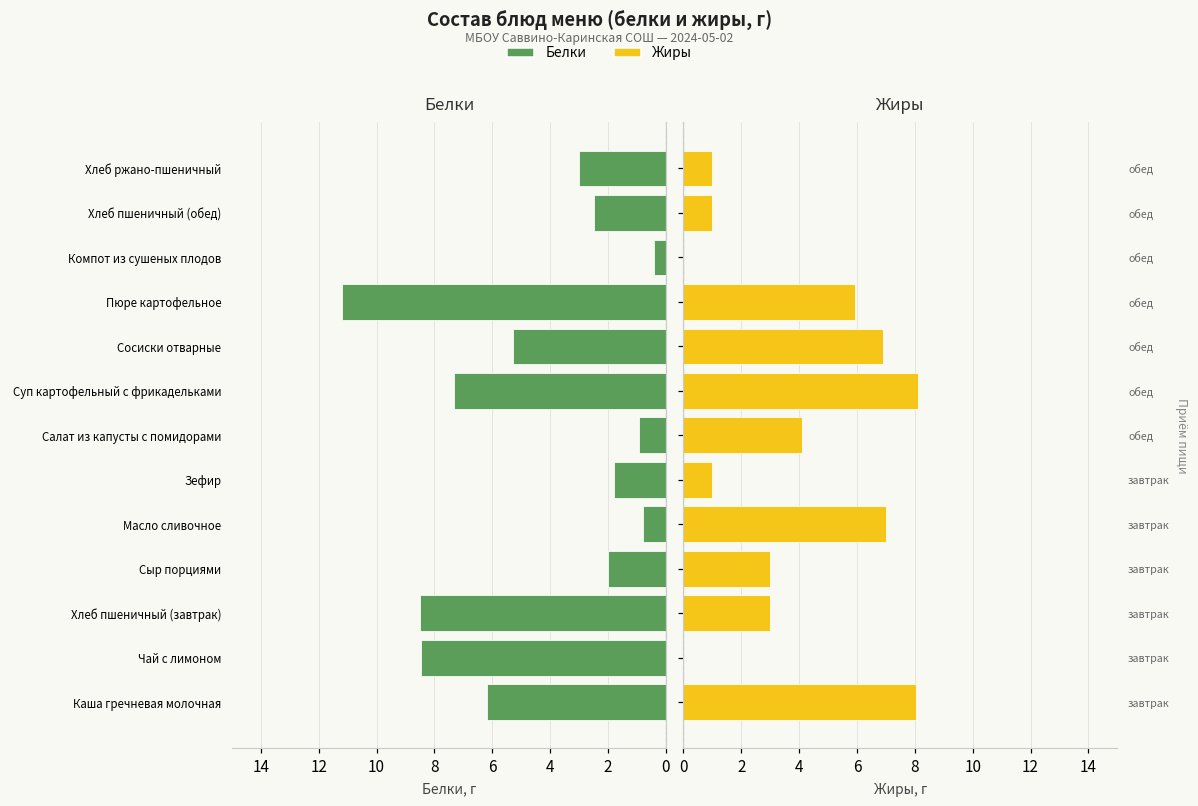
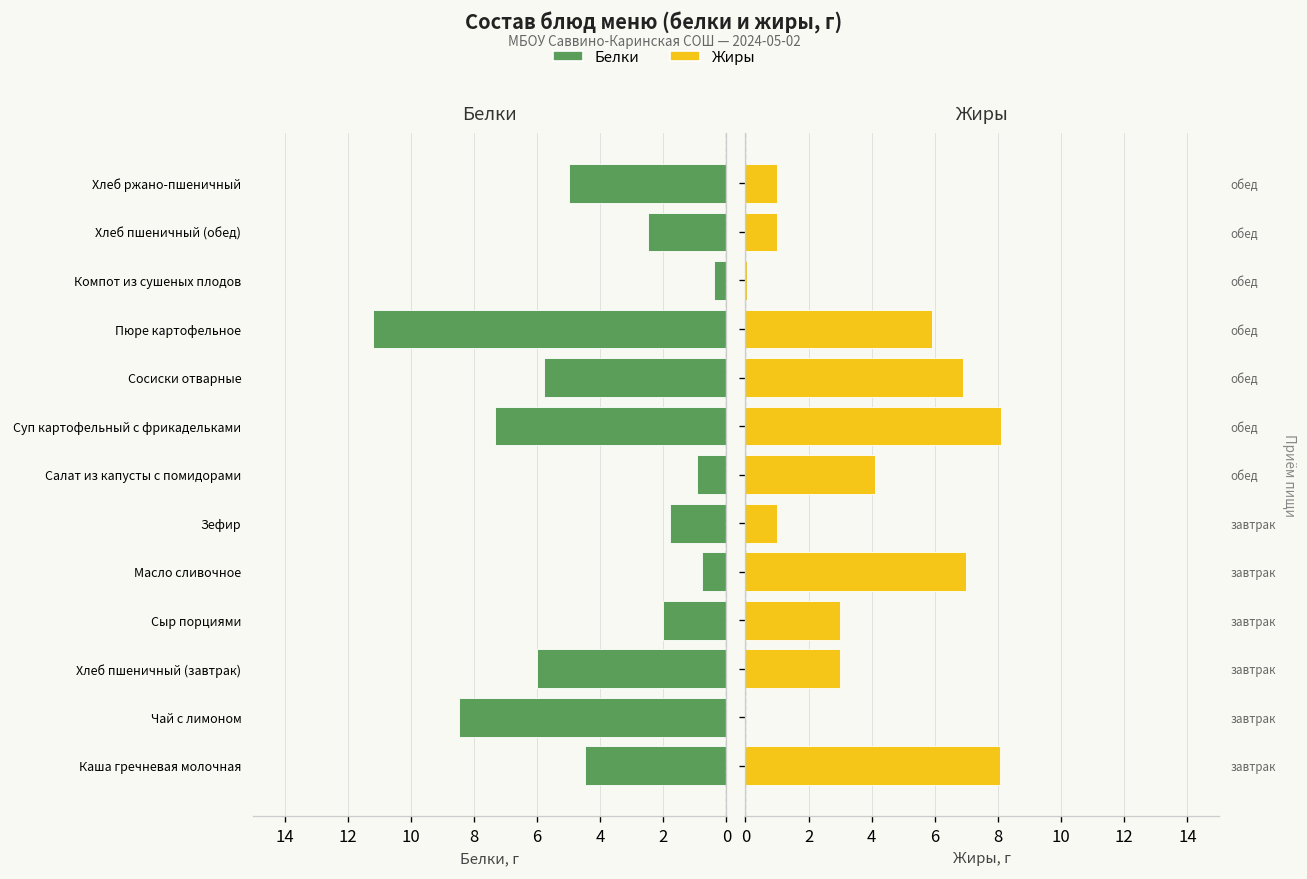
  {
    "Белки": {
-     "Хлеб ржано-пшеничный": 3,
+     "Хлеб ржано-пшеничный": 5,
      "Хлеб пшеничный (обед)": 2.5,
      "Компот из сушеных плодов": 0.4,
      "Пюре картофельное": 11.2,
-     "Сосиски отварные": 5.3,
+     "Сосиски отварные": 5.8,
      "Суп картофельный с фрикадельками": 7.3,
      "Салат из капусты с помидорами": 0.9,
      "Зефир": 1.8,
      "Масло сливочное": 0.8,
      "Сыр порциями": 2.0,
-     "Хлеб пшеничный (завтрак)": 8.5,
+     "Хлеб пшеничный (завтрак)": 6.0,
      "Чай с лимоном": 8.5,
-     "Каша гречневая молочная": 6.2
+     "Каша гречневая молочная": 4.5
    }
  }
